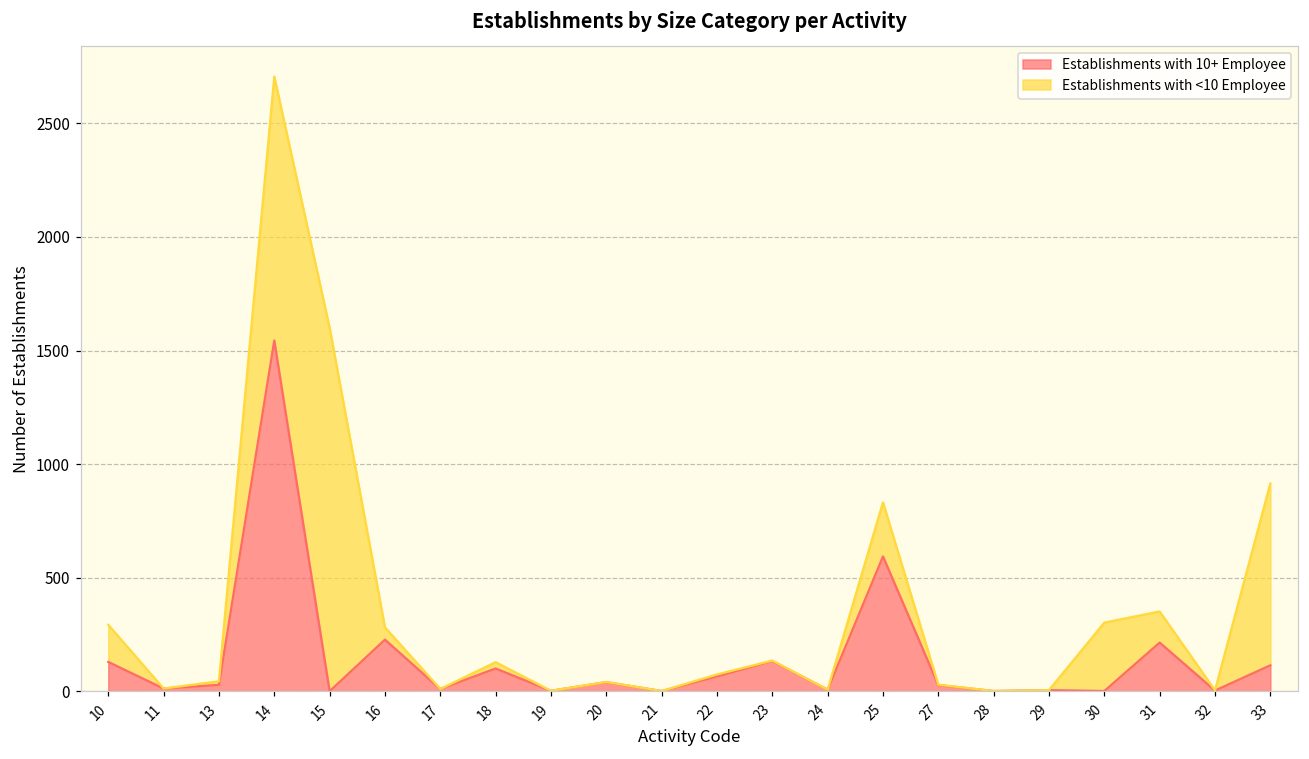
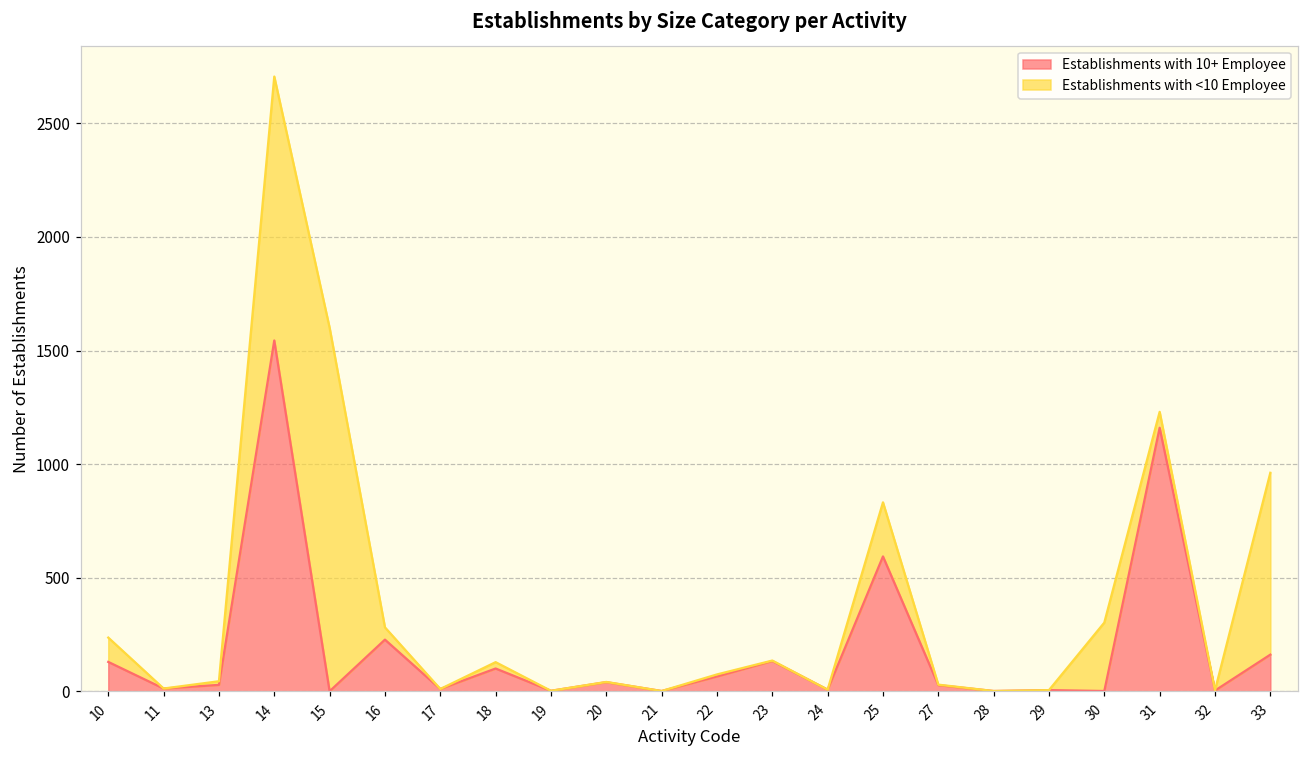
  {
    "Establishments with 10+ Employee": {
      "10": 130,
      "13": 30,
      "14": 1540,
      "15": 0,
      "16": 230,
      "18": 100,
      "25": 590,
      "30": 0,
-     "31": 220,
-     "33": 120
+     "31": 1160,
+     "33": 160
    },
    "Establishments with <10 Employee": {
-     "10": 160,
+     "10": 110,
      "13": 20,
      "14": 1160,
      "15": 1600,
      "16": 50,
      "18": 30,
      "25": 240,
      "30": 300,
-     "31": 140,
+     "31": 70,
      "33": 800
    }
  }
